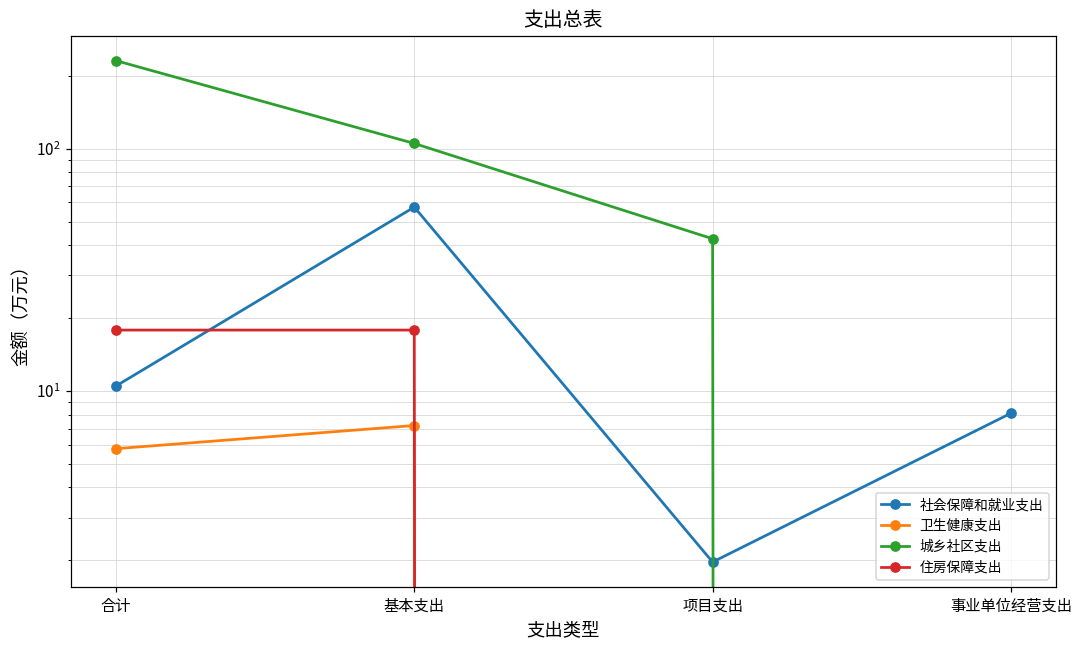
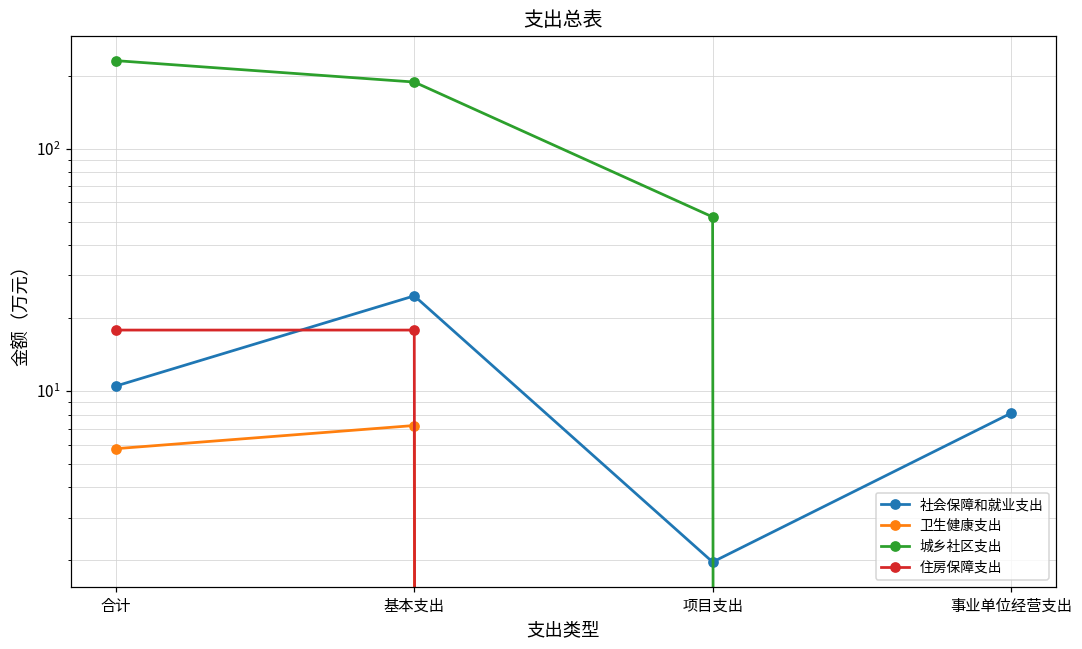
  {
    "社会保障和就业支出": {
      "合计": 10,
-     "基本支出": 57,
+     "基本支出": 25,
      "项目支出": 2,
      "事业单位经营支出": 8
    },
    "卫生健康支出": {
      "合计": 5.8,
      "基本支出": 7.2
    },
    "城乡社区支出": {
      "合计": 230,
-     "基本支出": 110,
-     "项目支出": 43
+     "基本支出": 190,
+     "项目支出": 52
    },
    "住房保障支出": {
      "合计": 18,
      "基本支出": 18
    }
  }
